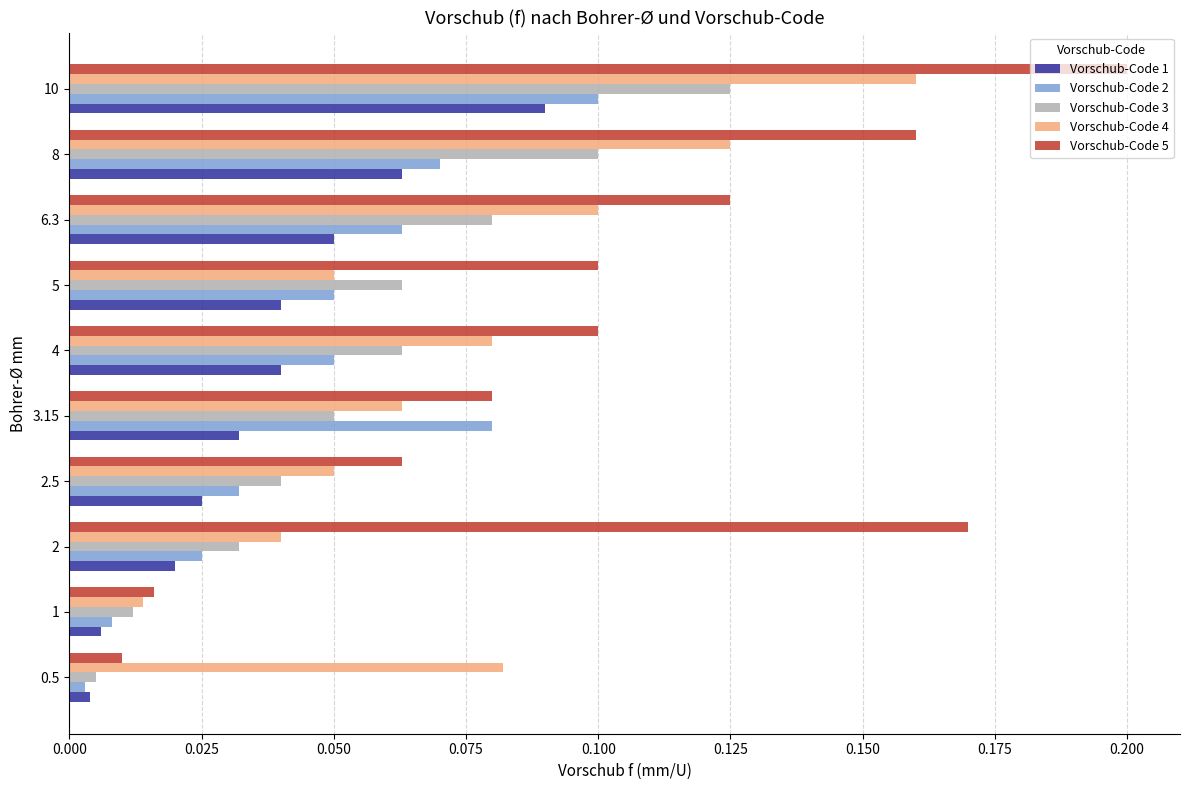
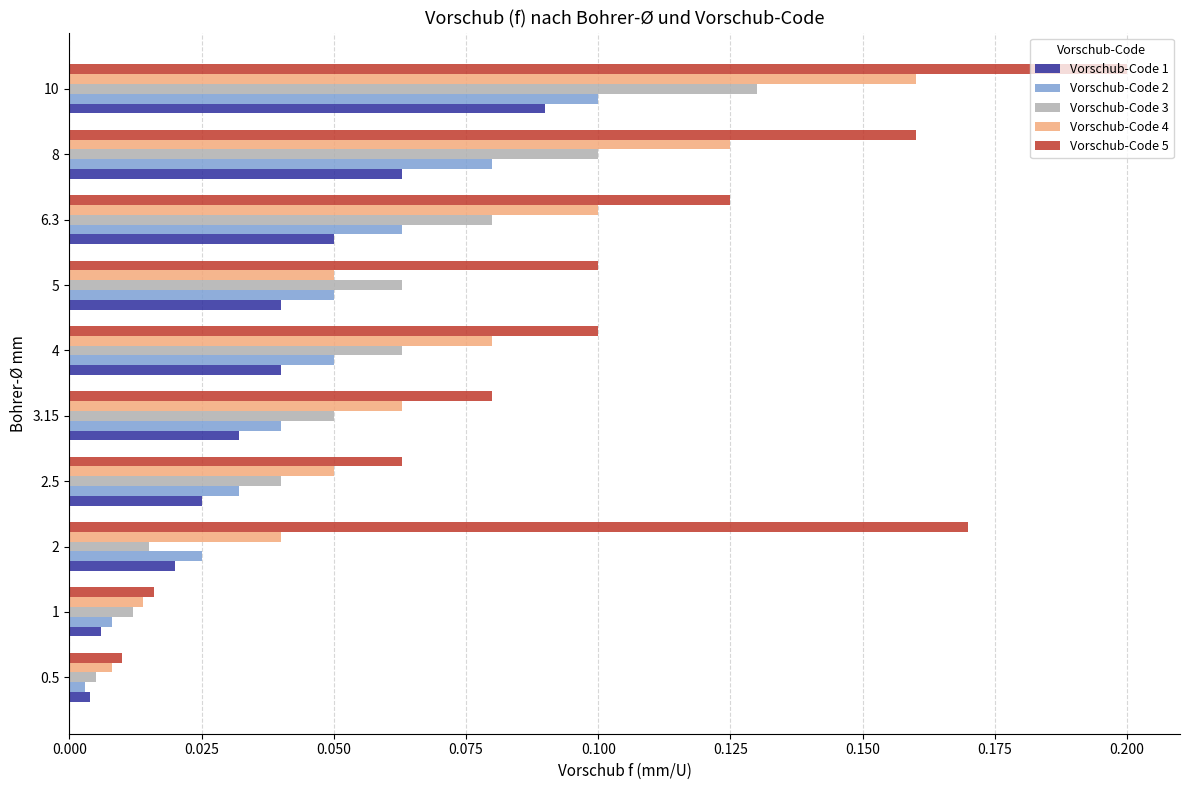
  {
    "Vorschub-Code 1": {
      "10": 0.090,
      "8": 0.063,
      "6.3": 0.050,
      "5": 0.040,
      "4": 0.040,
      "3.15": 0.032,
      "2.5": 0.025,
      "2": 0.020,
      "1": 0.006,
      "0.5": 0.004
    },
    "Vorschub-Code 2": {
      "10": 0.10,
-     "8": 0.07,
+     "8": 0.08,
      "6.3": 0.063,
      "5": 0.05,
      "4": 0.05,
-     "3.15": 0.08,
+     "3.15": 0.04,
      "2.5": 0.032,
      "2": 0.025,
      "1": 0.008,
      "0.5": 0.003
    },
    "Vorschub-Code 3": {
-     "10": 0.125,
+     "10": 0.130,
      "8": 0.100,
      "6.3": 0.080,
      "5": 0.063,
      "4": 0.063,
      "3.15": 0.050,
      "2.5": 0.040,
-     "2": 0.032,
+     "2": 0.015,
      "1": 0.012,
      "0.5": 0.005
    },
    "Vorschub-Code 4": {
      "10": 0.160,
      "8": 0.125,
      "6.3": 0.100,
      "5": 0.050,
      "4": 0.080,
      "3.15": 0.063,
      "2.5": 0.050,
      "2": 0.040,
      "1": 0.014,
-     "0.5": 0.082
+     "0.5": 0.008
    },
    "Vorschub-Code 5": {
      "8": 0.160,
      "6.3": 0.125,
      "5": 0.100,
      "4": 0.100,
      "3.15": 0.080,
      "2.5": 0.063,
      "2": 0.170,
      "1": 0.016,
      "0.5": 0.010
    }
  }
